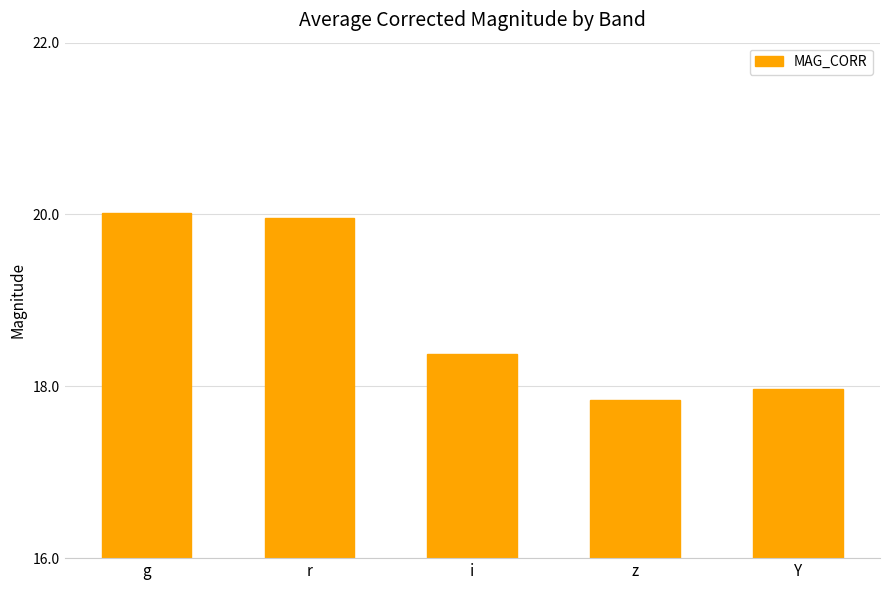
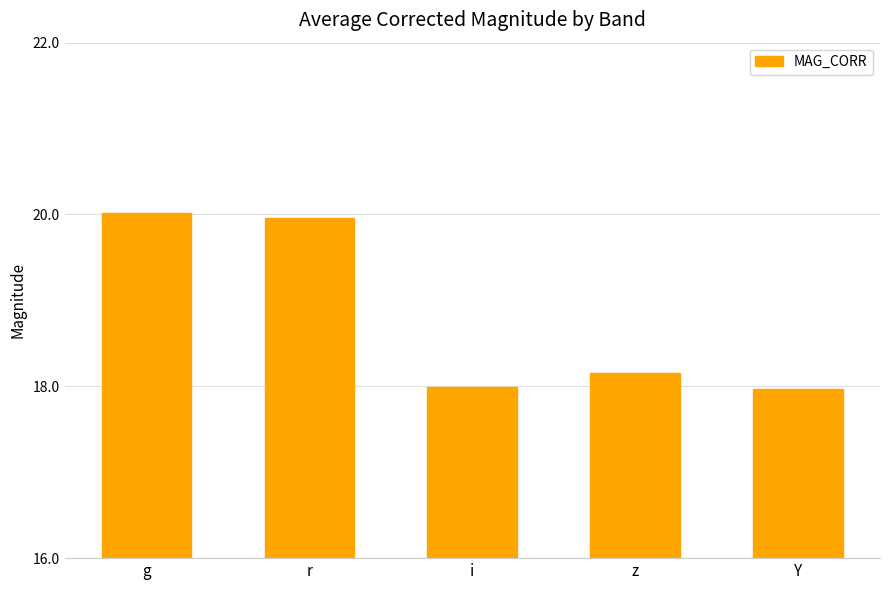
  {
    "g": 20.0,
    "r": 20.0,
-   "i": 18.4,
-   "z": 17.8,
+   "i": 18.0,
+   "z": 18.1,
    "Y": 18.0
  }
